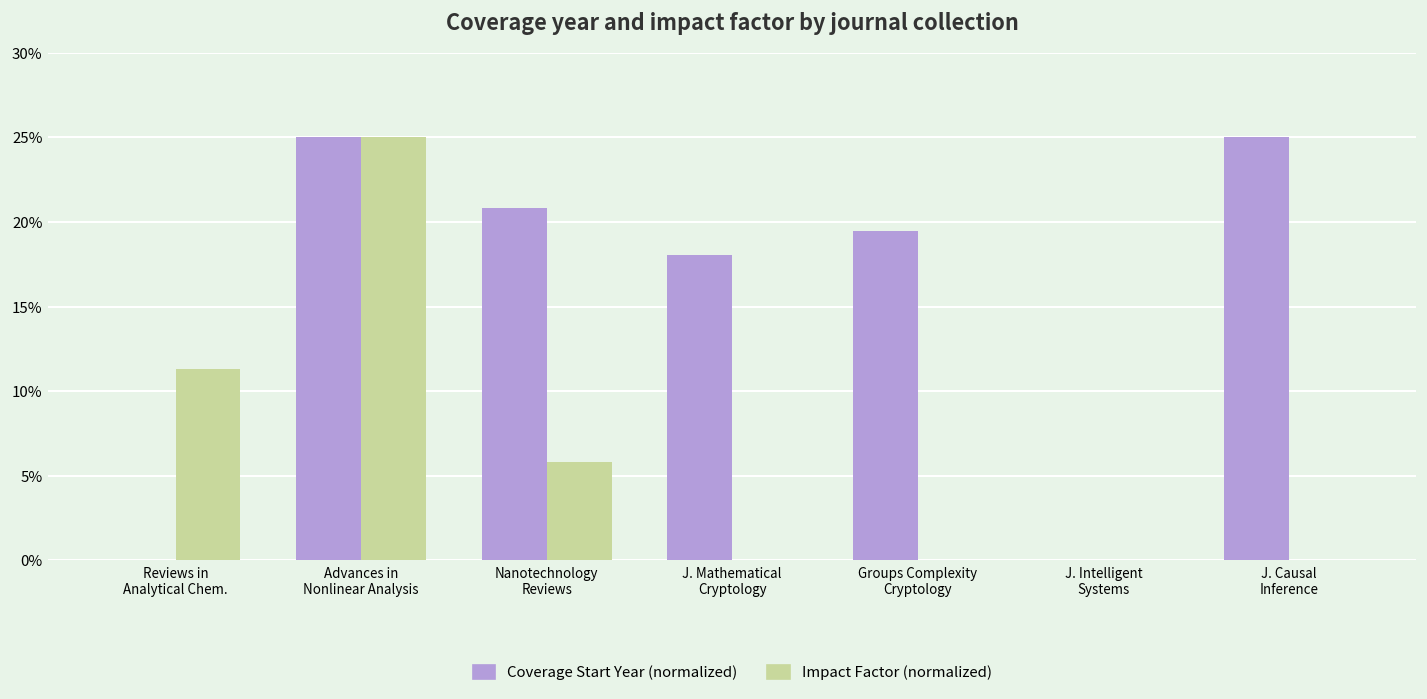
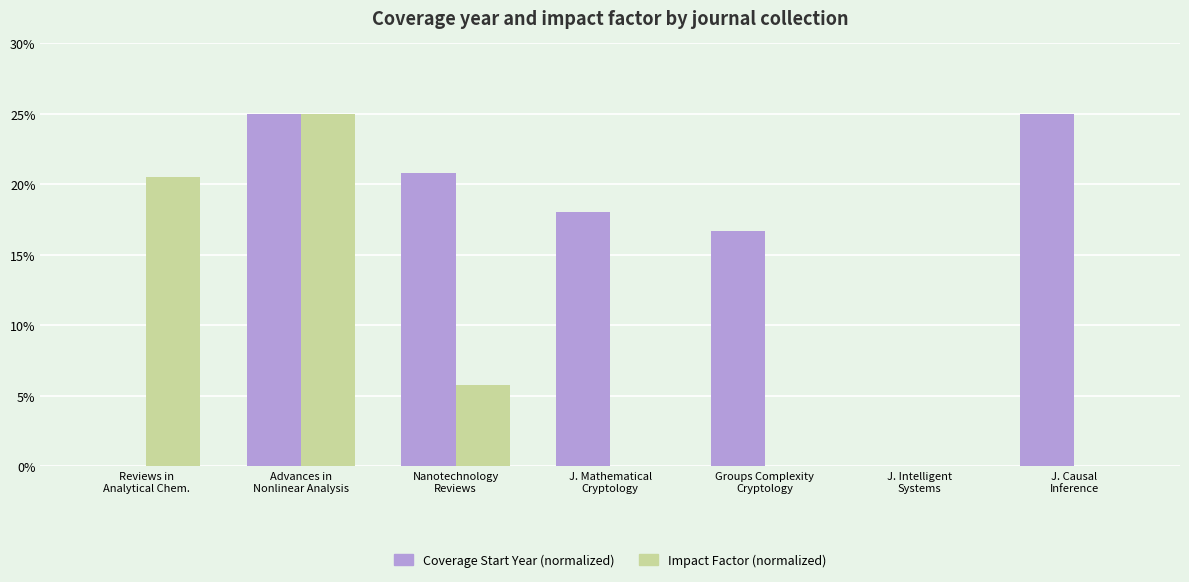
  {
    "Coverage Start Year (normalized)": {
      "Reviews in Analytical Chem.": "0.0%",
      "Advances in Nonlinear Analysis": "25.0%",
      "Nanotechnology Reviews": "20.8%",
      "J. Mathematical Cryptology": "18.1%",
-     "Groups Complexity Cryptology": "19.4%",
+     "Groups Complexity Cryptology": "16.7%",
      "J. Intelligent Systems": "0.0%",
      "J. Causal Inference": "25.0%"
    },
    "Impact Factor (normalized)": {
-     "Reviews in Analytical Chem.": "11.3%",
+     "Reviews in Analytical Chem.": "20.5%",
      "Advances in Nonlinear Analysis": "25.0%",
      "Nanotechnology Reviews": "5.8%",
      "J. Mathematical Cryptology": "0.0%",
      "Groups Complexity Cryptology": "0.0%",
      "J. Intelligent Systems": "0.0%",
      "J. Causal Inference": "0.0%"
    }
  }
